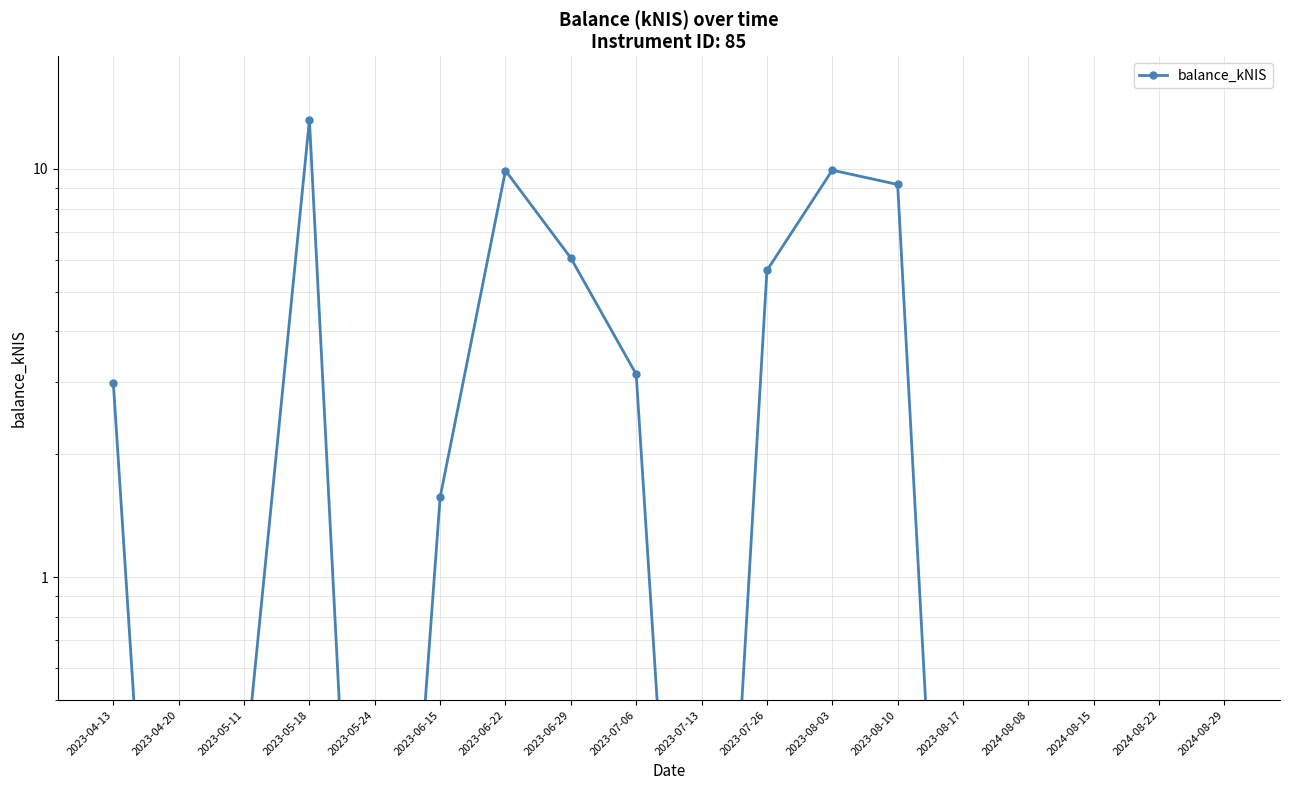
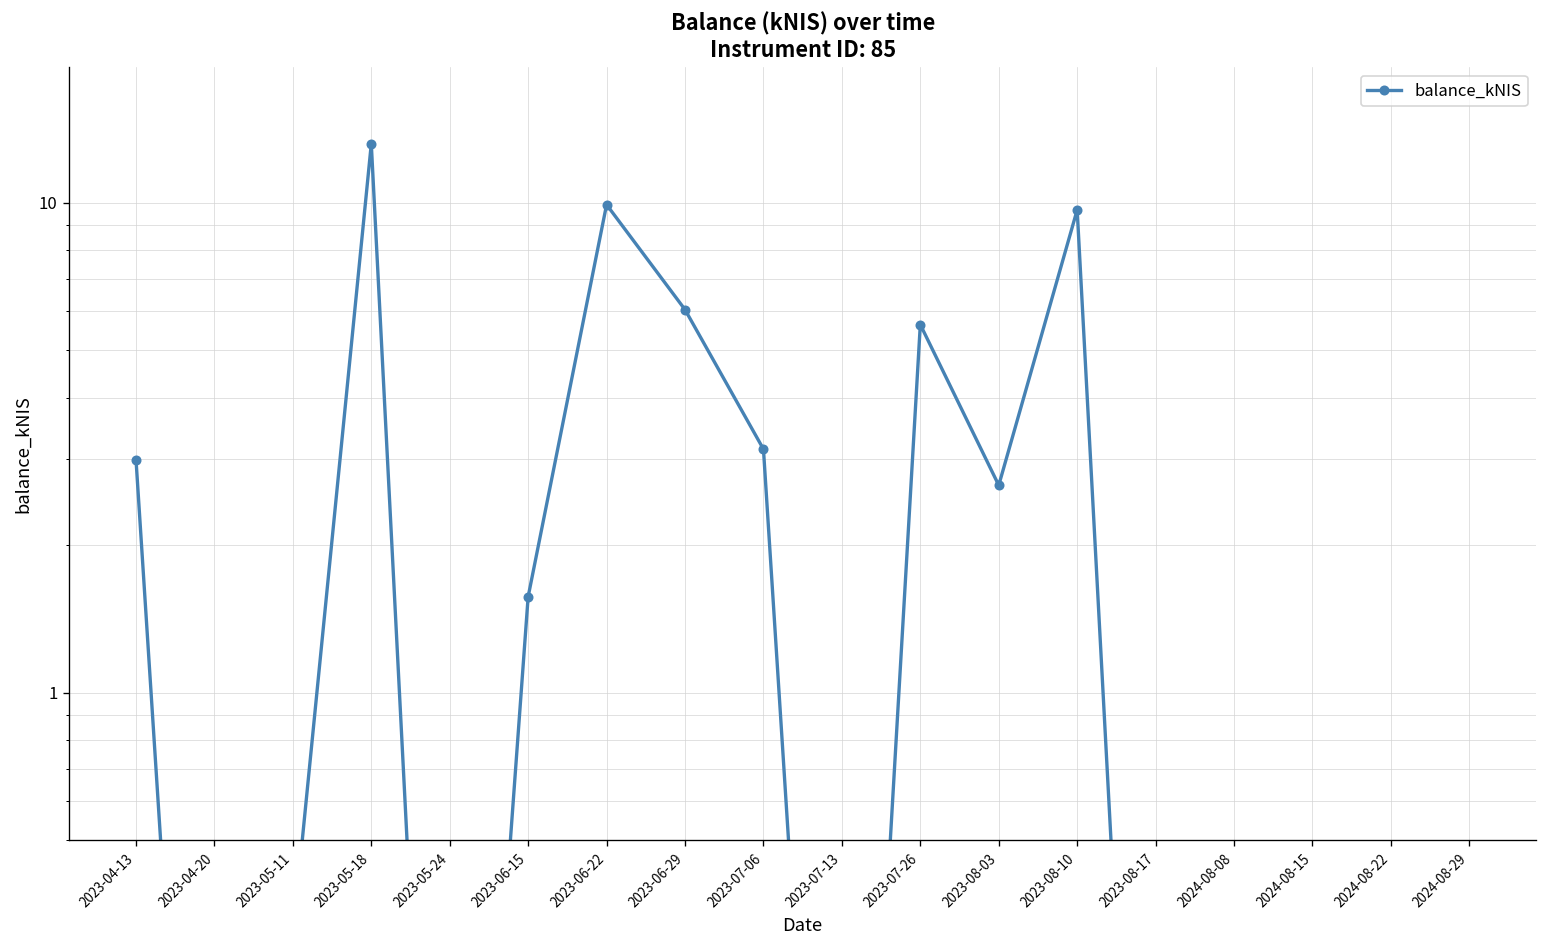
  {
    "2023-04-13": 3.0,
    "2023-05-18": 13.2,
    "2023-06-15": 1.57,
    "2023-06-22": 9.9,
    "2023-06-29": 6.1,
    "2023-07-06": 3.1,
    "2023-07-26": 5.6,
-   "2023-08-03": 9.9,
-   "2023-08-10": 9.2
+   "2023-08-03": 2.7,
+   "2023-08-10": 9.7
  }
